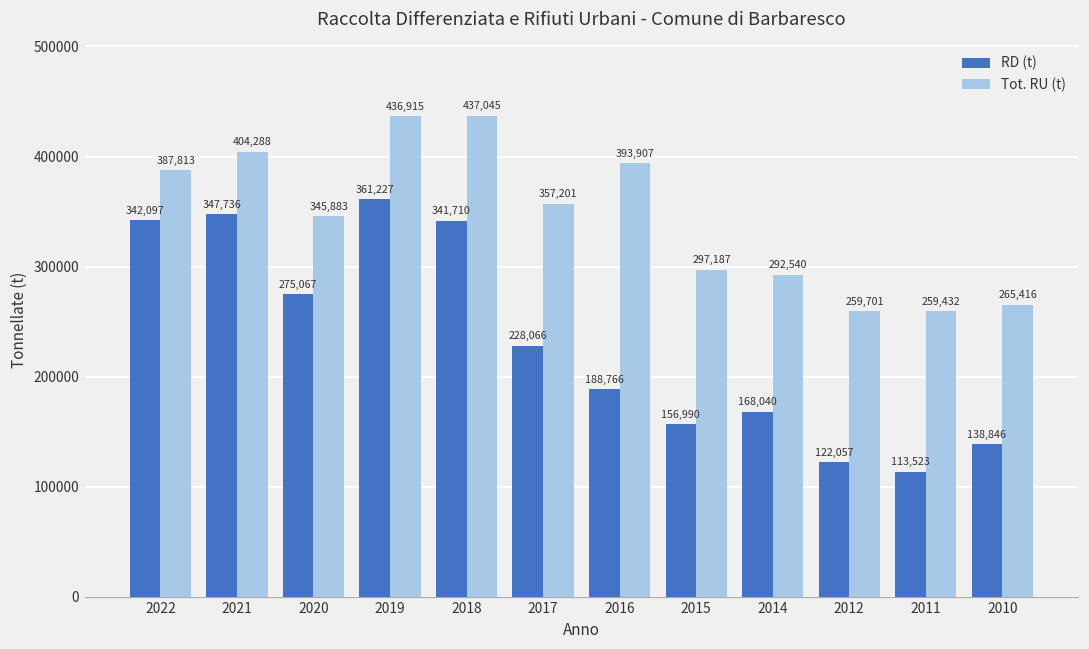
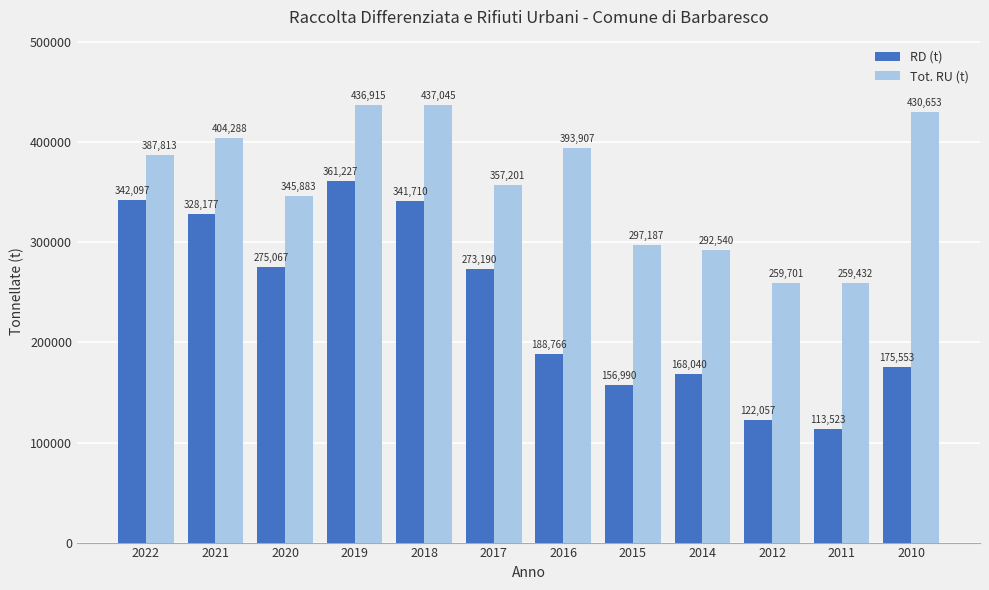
  {
    "RD (t)": {
      "2022": "342,097",
-     "2021": "347,736",
+     "2021": "328,177",
      "2020": "275,067",
      "2019": "361,227",
      "2018": "341,710",
-     "2017": "228,066",
+     "2017": "273,190",
      "2016": "188,766",
      "2015": "156,990",
      "2014": "168,040",
      "2012": "122,057",
      "2011": "113,523",
-     "2010": "138,846"
+     "2010": "175,553"
    },
    "Tot. RU (t)": {
      "2022": "387,813",
      "2021": "404,288",
      "2020": "345,883",
      "2019": "436,915",
      "2018": "437,045",
      "2017": "357,201",
      "2016": "393,907",
      "2015": "297,187",
      "2014": "292,540",
      "2012": "259,701",
      "2011": "259,432",
-     "2010": "265,416"
+     "2010": "430,653"
    }
  }
